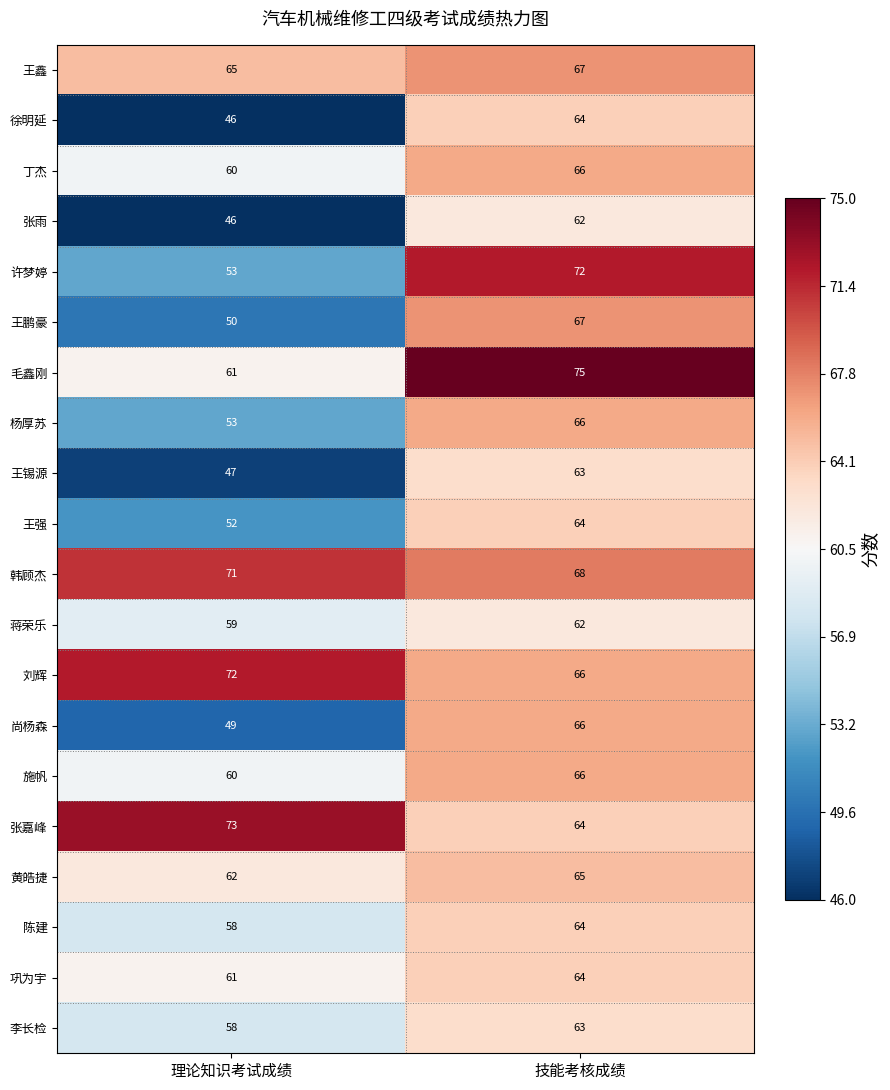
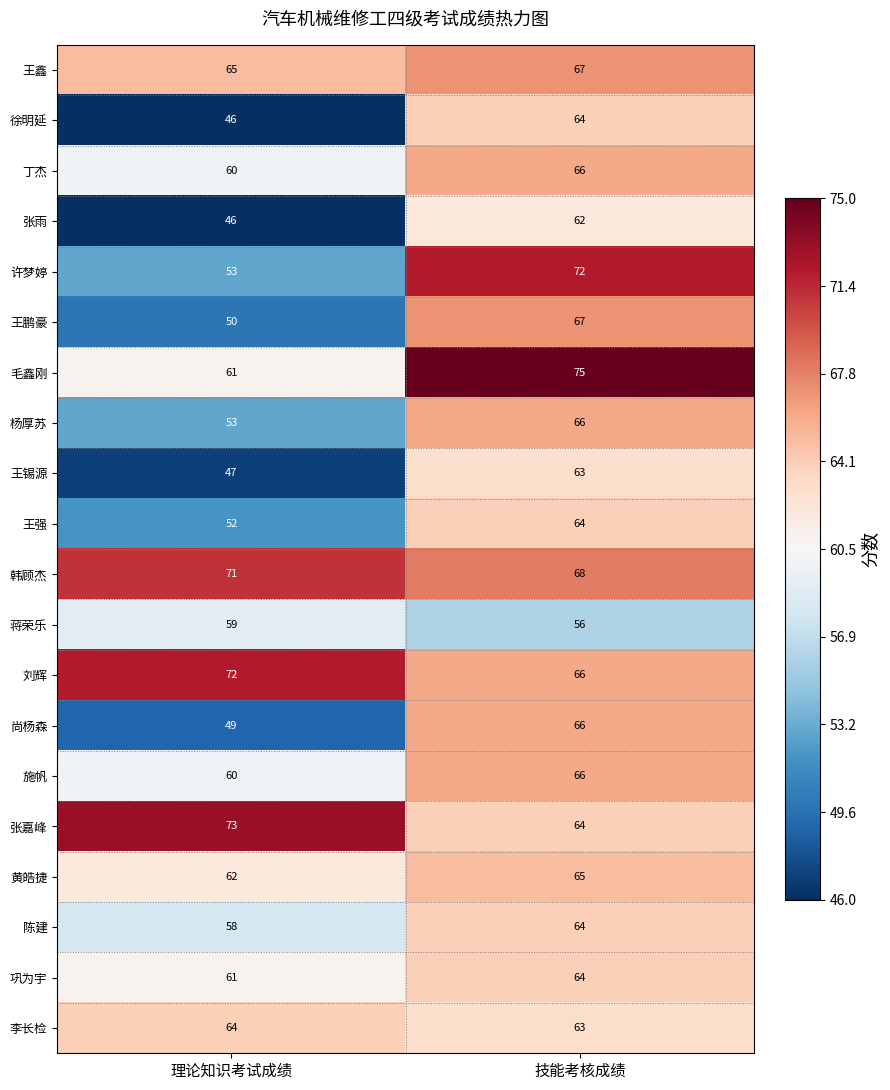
  {
    "王鑫": {
      "理论知识考试成绩": 65,
      "技能考核成绩": 67
    },
    "徐明延": {
      "理论知识考试成绩": 46,
      "技能考核成绩": 64
    },
    "丁杰": {
      "理论知识考试成绩": 60,
      "技能考核成绩": 66
    },
    "张雨": {
      "理论知识考试成绩": 46,
      "技能考核成绩": 62
    },
    "许梦婷": {
      "理论知识考试成绩": 53,
      "技能考核成绩": 72
    },
    "王鹏豪": {
      "理论知识考试成绩": 50,
      "技能考核成绩": 67
    },
    "毛鑫刚": {
      "理论知识考试成绩": 61,
      "技能考核成绩": 75
    },
    "杨厚苏": {
      "理论知识考试成绩": 53,
      "技能考核成绩": 66
    },
    "王锡源": {
      "理论知识考试成绩": 47,
      "技能考核成绩": 63
    },
    "王强": {
      "理论知识考试成绩": 52,
      "技能考核成绩": 64
    },
    "韩顾杰": {
      "理论知识考试成绩": 71,
      "技能考核成绩": 68
    },
    "蒋荣乐": {
      "理论知识考试成绩": 59,
-     "技能考核成绩": 62
+     "技能考核成绩": 56
    },
    "刘辉": {
      "理论知识考试成绩": 72,
      "技能考核成绩": 66
    },
    "尚杨森": {
      "理论知识考试成绩": 49,
      "技能考核成绩": 66
    },
    "施帆": {
      "理论知识考试成绩": 60,
      "技能考核成绩": 66
    },
    "张嘉峰": {
      "理论知识考试成绩": 73,
      "技能考核成绩": 64
    },
    "黄皓捷": {
      "理论知识考试成绩": 62,
      "技能考核成绩": 65
    },
    "陈建": {
      "理论知识考试成绩": 58,
      "技能考核成绩": 64
    },
    "巩为宇": {
      "理论知识考试成绩": 61,
      "技能考核成绩": 64
    },
    "李长检": {
-     "理论知识考试成绩": 58,
+     "理论知识考试成绩": 64,
      "技能考核成绩": 63
    }
  }
